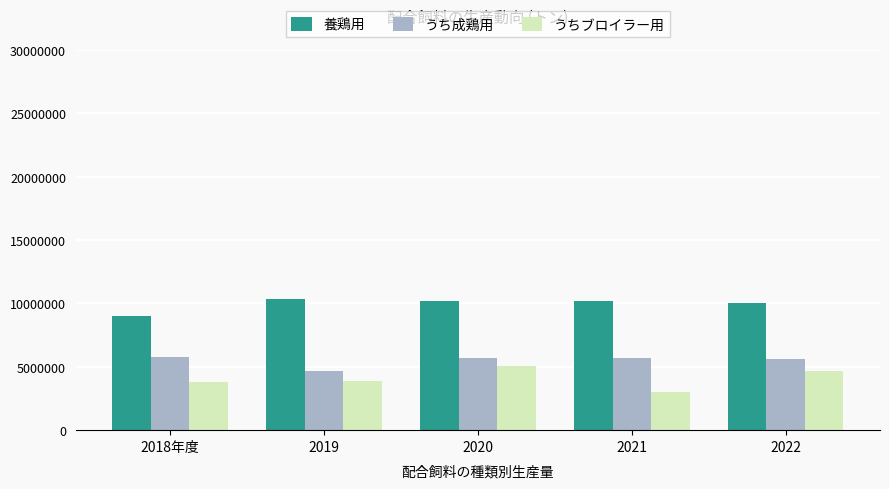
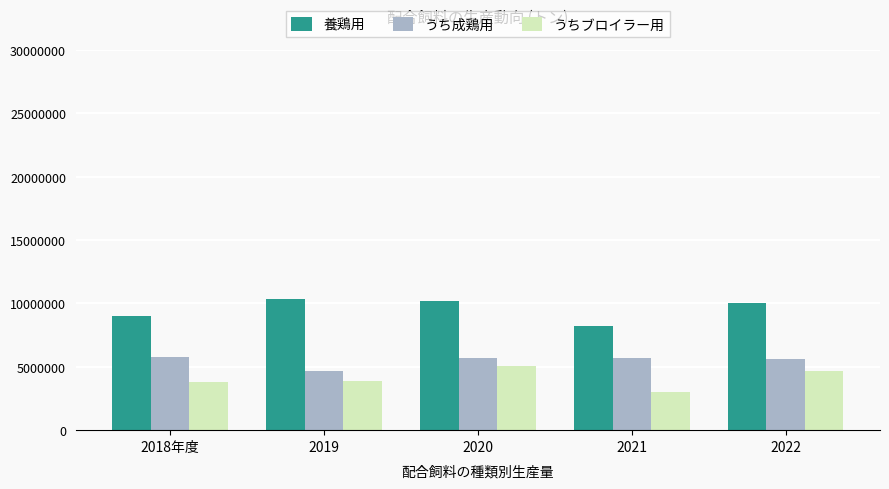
  {
    "養鶏用": {
      "2018年度": 9000000,
      "2019": 10400000,
      "2020": 10200000,
-     "2021": 10200000,
+     "2021": 8200000,
      "2022": 10100000
    },
    "うち成鶏用": {
      "2018年度": 5800000,
      "2019": 4700000,
      "2020": 5700000,
      "2021": 5700000,
      "2022": 5600000
    },
    "うちブロイラー用": {
      "2018年度": 3800000,
      "2019": 3900000,
      "2020": 5100000,
      "2021": 3000000,
      "2022": 4700000
    }
  }
